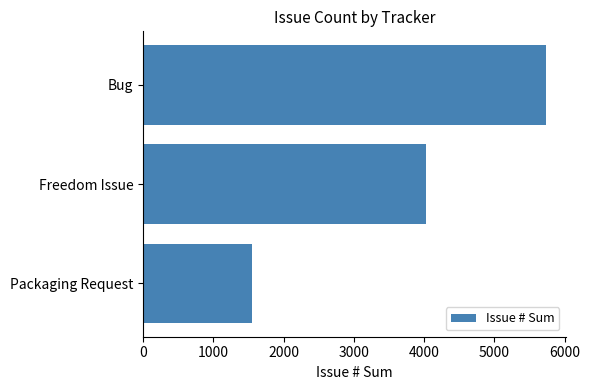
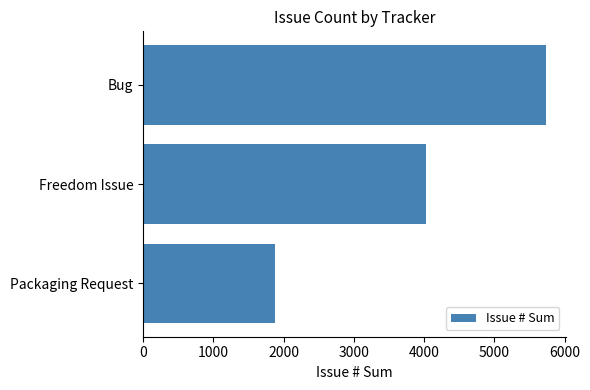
  {
    "Bug": 5700,
    "Freedom Issue": 4000,
-   "Packaging Request": 1500
+   "Packaging Request": 1900
  }
